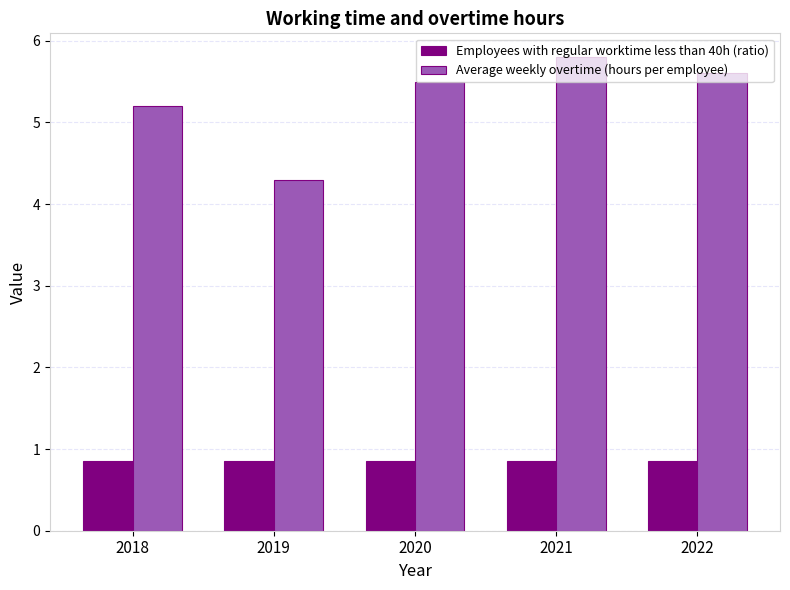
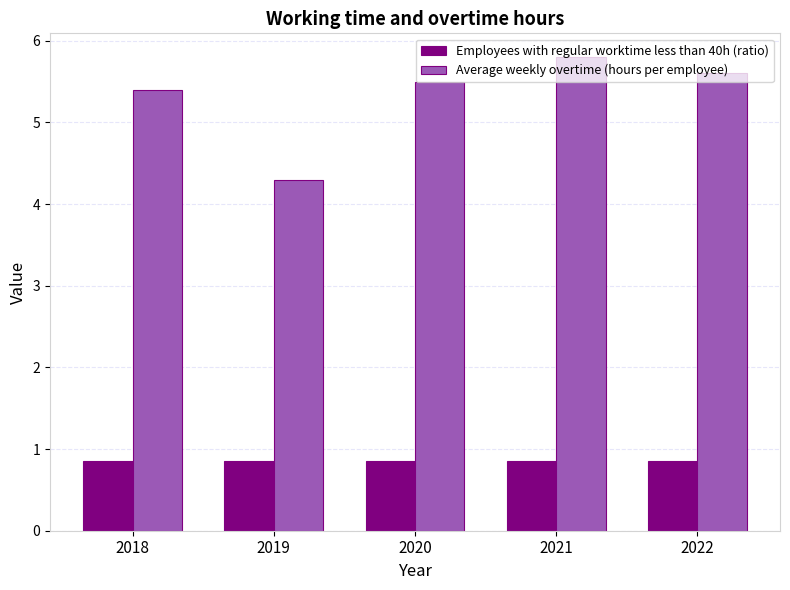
  {
    "Employees with regular worktime less than 40h (ratio)": {
      "2018": 0.9,
      "2019": 0.9,
      "2020": 0.9,
      "2021": 0.9,
      "2022": 0.9
    },
    "Average weekly overtime (hours per employee)": {
-     "2018": 5.2,
+     "2018": 5.4,
      "2019": 4.3
    }
  }
